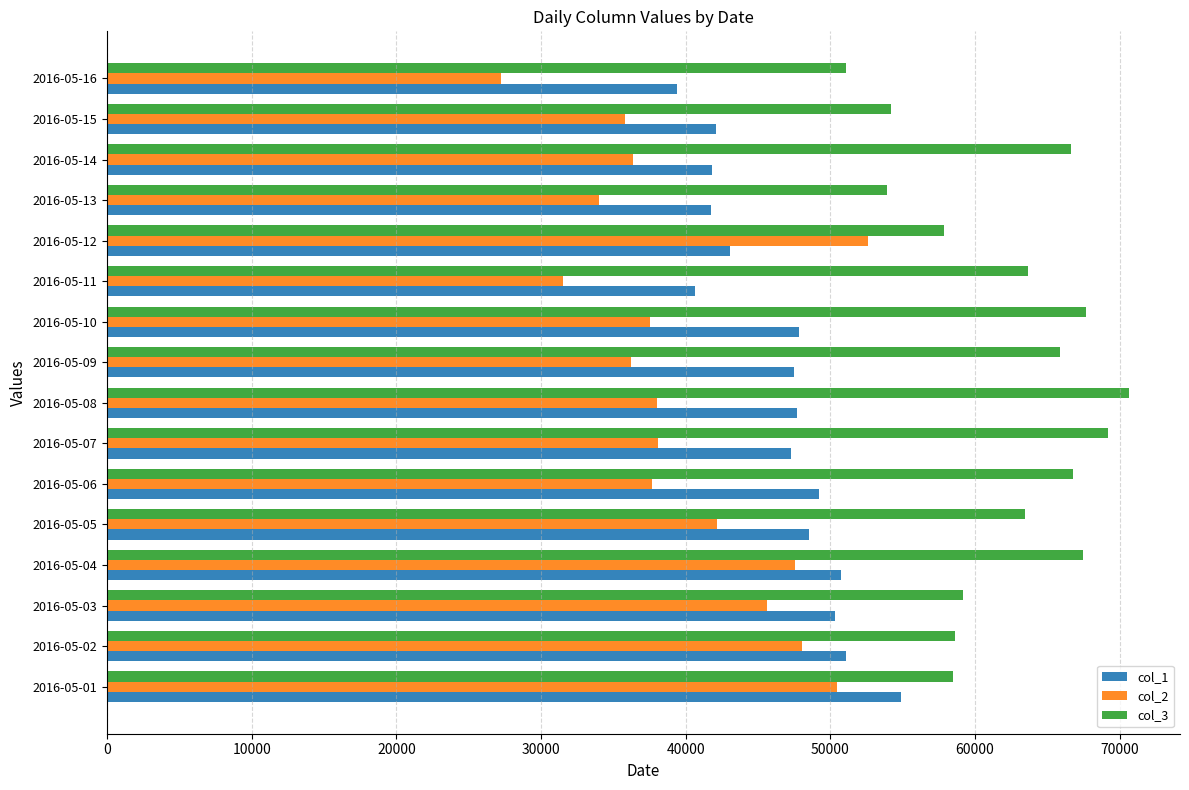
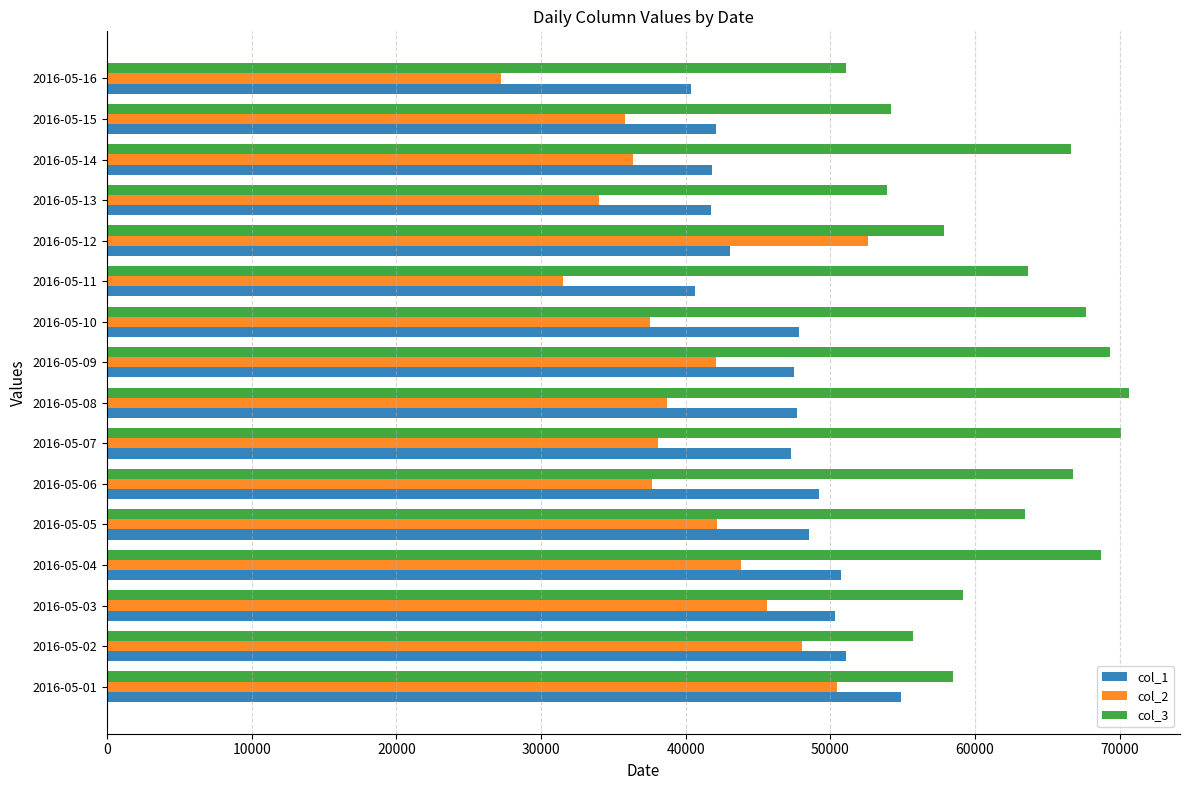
  {
    "col_1": {
-     "2016-05-16": 39400,
+     "2016-05-16": 40300,
      "2016-05-15": 42100,
      "2016-05-14": 41800,
      "2016-05-13": 41800,
      "2016-05-12": 43000,
      "2016-05-11": 40700,
      "2016-05-10": 47800,
      "2016-05-09": 47500,
      "2016-05-08": 47700,
      "2016-05-07": 47300,
      "2016-05-06": 49200,
      "2016-05-05": 48500,
      "2016-05-04": 50700,
      "2016-05-03": 50300,
      "2016-05-02": 51100,
      "2016-05-01": 54900
    },
    "col_2": {
      "2016-05-16": 27200,
      "2016-05-15": 35800,
      "2016-05-14": 36300,
      "2016-05-13": 34000,
      "2016-05-12": 52600,
      "2016-05-11": 31500,
      "2016-05-10": 37500,
-     "2016-05-09": 36200,
-     "2016-05-08": 38000,
+     "2016-05-09": 42100,
+     "2016-05-08": 38700,
      "2016-05-07": 38100,
      "2016-05-06": 37700,
      "2016-05-05": 42200,
-     "2016-05-04": 47600,
+     "2016-05-04": 43800,
      "2016-05-03": 45600,
      "2016-05-02": 48100,
      "2016-05-01": 50400
    },
    "col_3": {
      "2016-05-16": 51000,
      "2016-05-15": 54200,
      "2016-05-14": 66600,
      "2016-05-13": 53900,
      "2016-05-12": 57900,
      "2016-05-11": 63700,
      "2016-05-10": 67700,
-     "2016-05-09": 65900,
+     "2016-05-09": 69300,
      "2016-05-08": 70600,
-     "2016-05-07": 69200,
+     "2016-05-07": 70100,
      "2016-05-06": 66800,
      "2016-05-05": 63500,
-     "2016-05-04": 67500,
+     "2016-05-04": 68700,
      "2016-05-03": 59100,
-     "2016-05-02": 58600,
+     "2016-05-02": 55700,
      "2016-05-01": 58500
    }
  }
